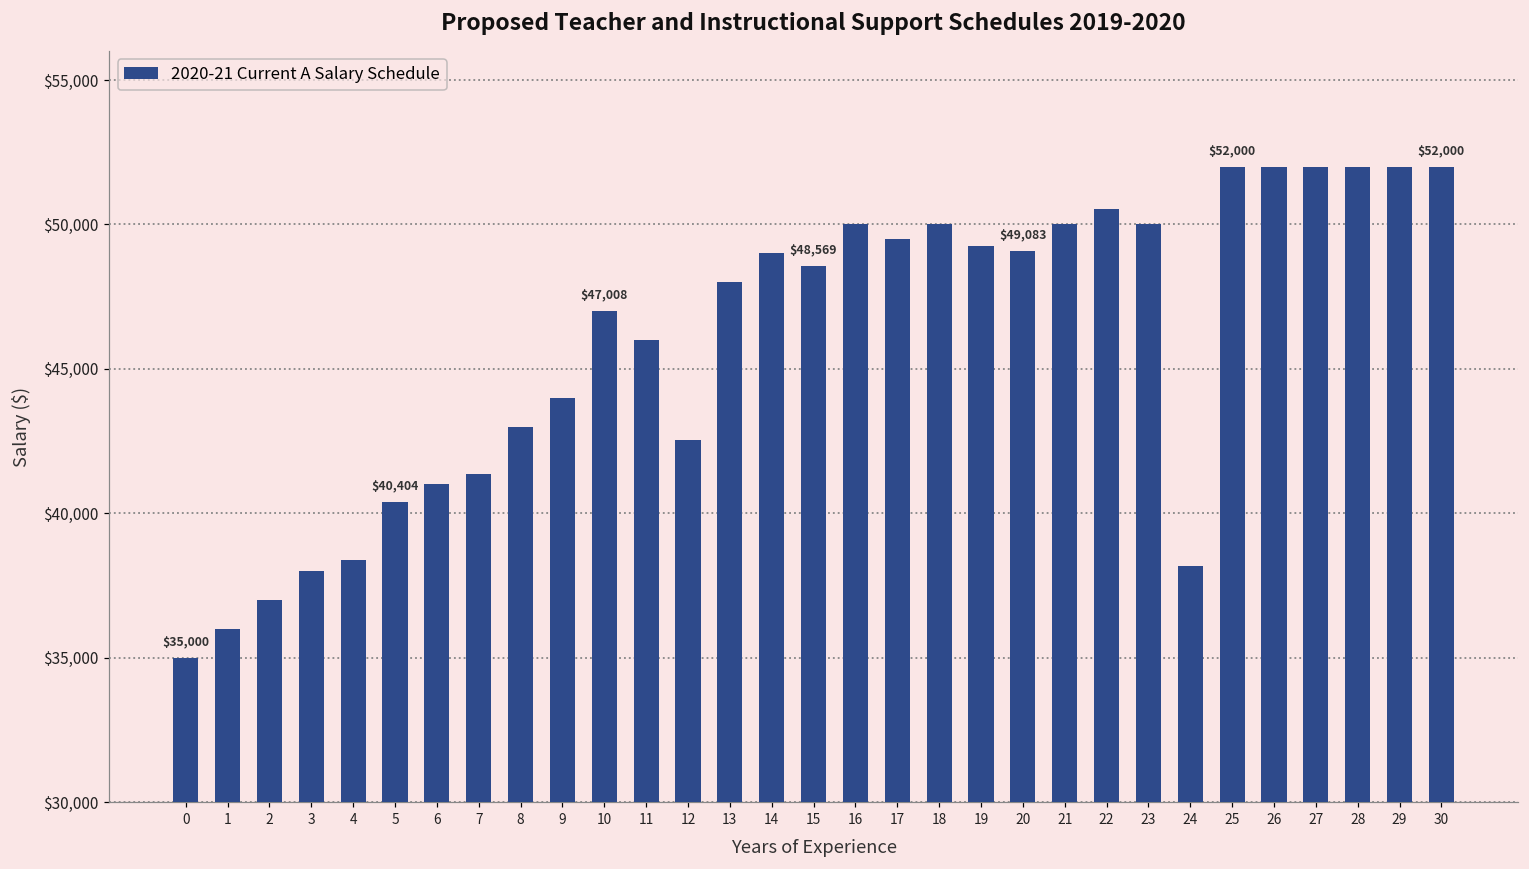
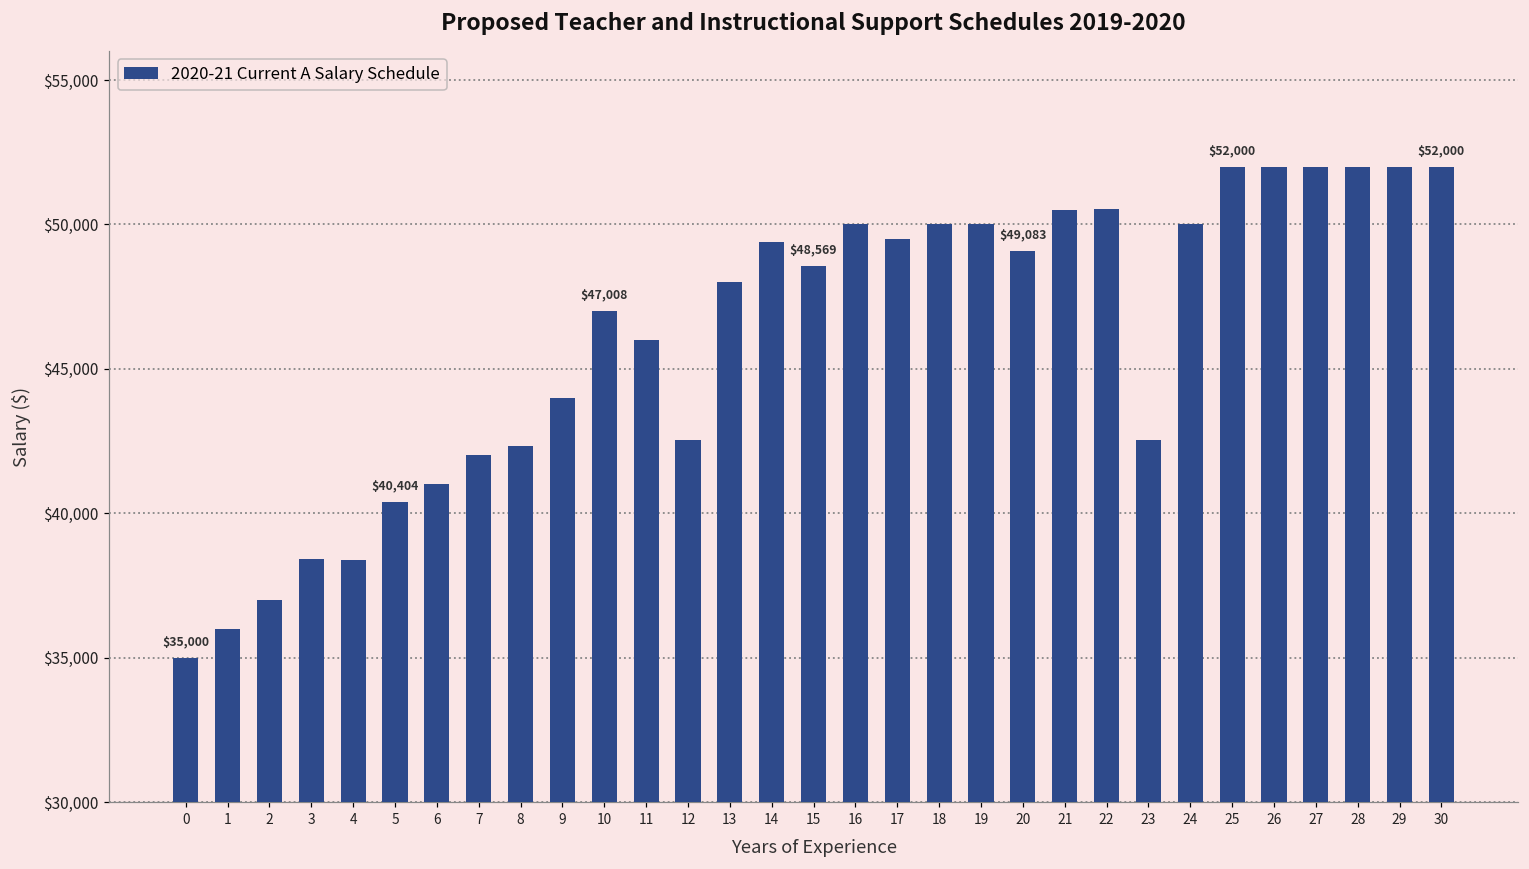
  {
    "1": "$36,000",
    "2": "$37,000",
-   "3": "$38,000",
+   "3": "$38,400",
    "4": "$38,400",
    "6": "$41,000",
-   "7": "$41,400",
-   "8": "$43,000",
+   "7": "$42,000",
+   "8": "$42,300",
    "9": "$44,000",
    "11": "$46,000",
    "12": "$42,500",
    "13": "$48,000",
-   "14": "$49,000",
+   "14": "$49,400",
    "16": "$50,000",
    "17": "$49,500",
    "18": "$50,000",
-   "19": "$49,300",
-   "21": "$50,000",
+   "19": "$50,000",
+   "21": "$50,500",
    "22": "$50,500",
-   "23": "$50,000",
-   "24": "$38,200",
+   "23": "$42,500",
+   "24": "$50,000",
    "26": "$52,000",
    "27": "$52,000",
    "28": "$52,000",
    "29": "$52,000"
  }
